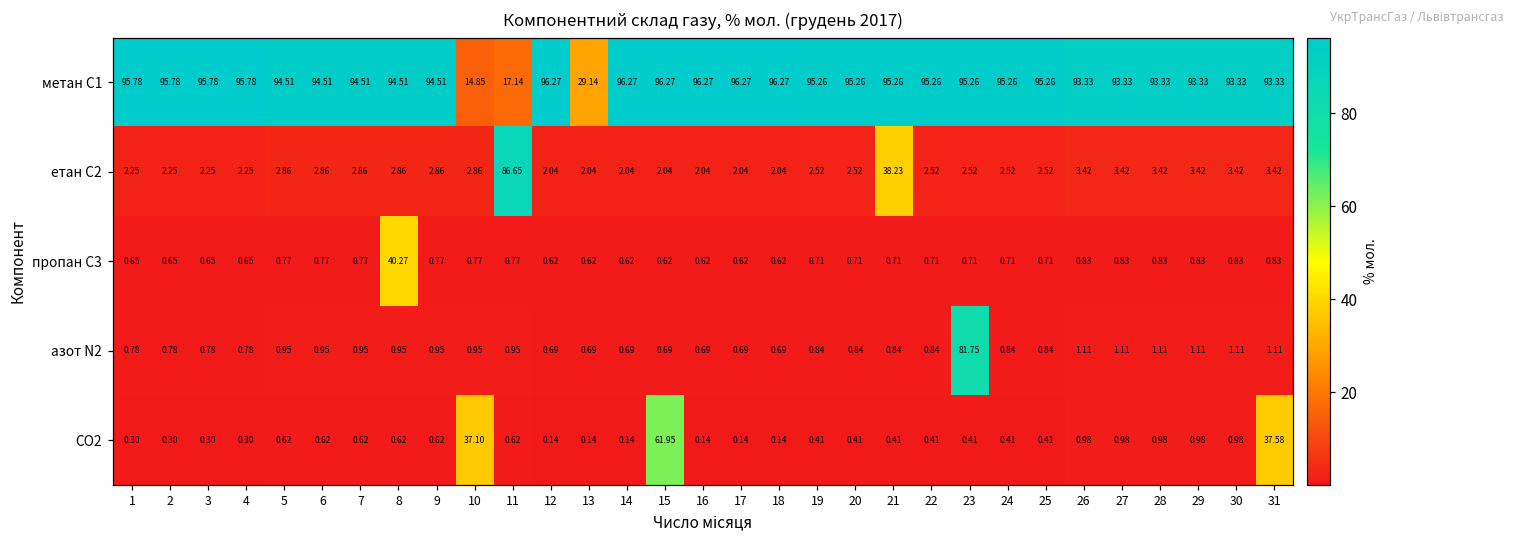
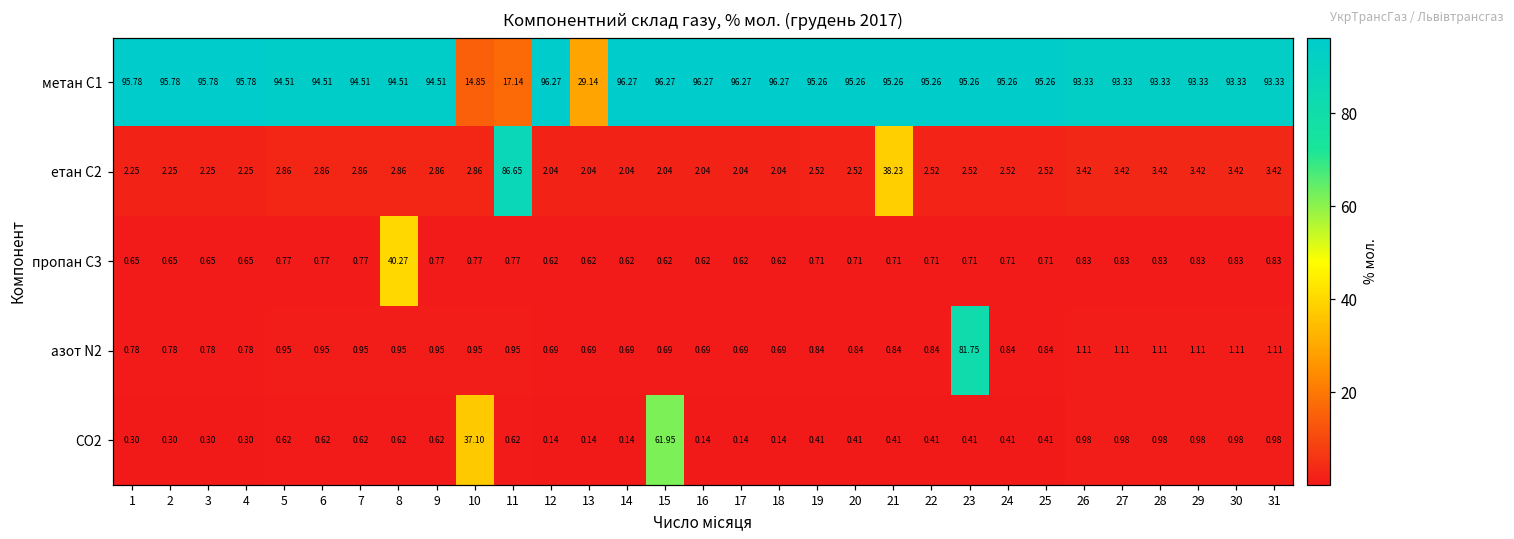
  {
    "метан С1": {
      "1": 95.78,
      "2": 95.78,
      "3": 95.78,
      "4": 95.78,
      "5": 94.51,
      "6": 94.51,
      "7": 94.51,
      "8": 94.51,
      "9": 94.51,
      "10": 14.85,
      "11": 17.14,
      "12": 96.27,
      "13": 29.14,
      "14": 96.27,
      "15": 96.27,
      "16": 96.27,
      "17": 96.27,
      "18": 96.27,
      "19": 95.26,
      "20": 95.26,
      "21": 95.26,
      "22": 95.26,
      "23": 95.26,
      "24": 95.26,
      "25": 95.26,
      "26": 93.33,
      "27": 93.33,
      "28": 93.33,
      "29": 93.33,
      "30": 93.33,
      "31": 93.33
    },
    "етан С2": {
      "1": 2.25,
      "2": 2.25,
      "3": 2.25,
      "4": 2.25,
      "5": 2.86,
      "6": 2.86,
      "7": 2.86,
      "8": 2.86,
      "9": 2.86,
      "10": 2.86,
      "11": 86.65,
      "12": 2.04,
      "13": 2.04,
      "14": 2.04,
      "15": 2.04,
      "16": 2.04,
      "17": 2.04,
      "18": 2.04,
      "19": 2.52,
      "20": 2.52,
      "21": 38.23,
      "22": 2.52,
      "23": 2.52,
      "24": 2.52,
      "25": 2.52,
      "26": 3.42,
      "27": 3.42,
      "28": 3.42,
      "29": 3.42,
      "30": 3.42,
      "31": 3.42
    },
    "пропан С3": {
      "1": 0.65,
      "2": 0.65,
      "3": 0.65,
      "4": 0.65,
      "5": 0.77,
      "6": 0.77,
      "7": 0.77,
      "8": 40.27,
      "9": 0.77,
      "10": 0.77,
      "11": 0.77,
      "12": 0.62,
      "13": 0.62,
      "14": 0.62,
      "15": 0.62,
      "16": 0.62,
      "17": 0.62,
      "18": 0.62,
      "19": 0.71,
      "20": 0.71,
      "21": 0.71,
      "22": 0.71,
      "23": 0.71,
      "24": 0.71,
      "25": 0.71,
      "26": 0.83,
      "27": 0.83,
      "28": 0.83,
      "29": 0.83,
      "30": 0.83,
      "31": 0.83
    },
    "азот N2": {
      "1": 0.78,
      "2": 0.78,
      "3": 0.78,
      "4": 0.78,
      "5": 0.95,
      "6": 0.95,
      "7": 0.95,
      "8": 0.95,
      "9": 0.95,
      "10": 0.95,
      "11": 0.95,
      "12": 0.69,
      "13": 0.69,
      "14": 0.69,
      "15": 0.69,
      "16": 0.69,
      "17": 0.69,
      "18": 0.69,
      "19": 0.84,
      "20": 0.84,
      "21": 0.84,
      "22": 0.84,
      "23": 81.75,
      "24": 0.84,
      "25": 0.84,
      "26": 1.11,
      "27": 1.11,
      "28": 1.11,
      "29": 1.11,
      "30": 1.11,
      "31": 1.11
    },
    "CO2": {
      "1": 0.30,
      "2": 0.30,
      "3": 0.30,
      "4": 0.30,
      "5": 0.62,
      "6": 0.62,
      "7": 0.62,
      "8": 0.62,
      "9": 0.62,
      "10": 37.10,
      "11": 0.62,
      "12": 0.14,
      "13": 0.14,
      "14": 0.14,
      "15": 61.95,
      "16": 0.14,
      "17": 0.14,
      "18": 0.14,
      "19": 0.41,
      "20": 0.41,
      "21": 0.41,
      "22": 0.41,
      "23": 0.41,
      "24": 0.41,
      "25": 0.41,
      "26": 0.98,
      "27": 0.98,
      "28": 0.98,
      "29": 0.98,
      "30": 0.98,
-     "31": 37.58
+     "31": 0.98
    }
  }
